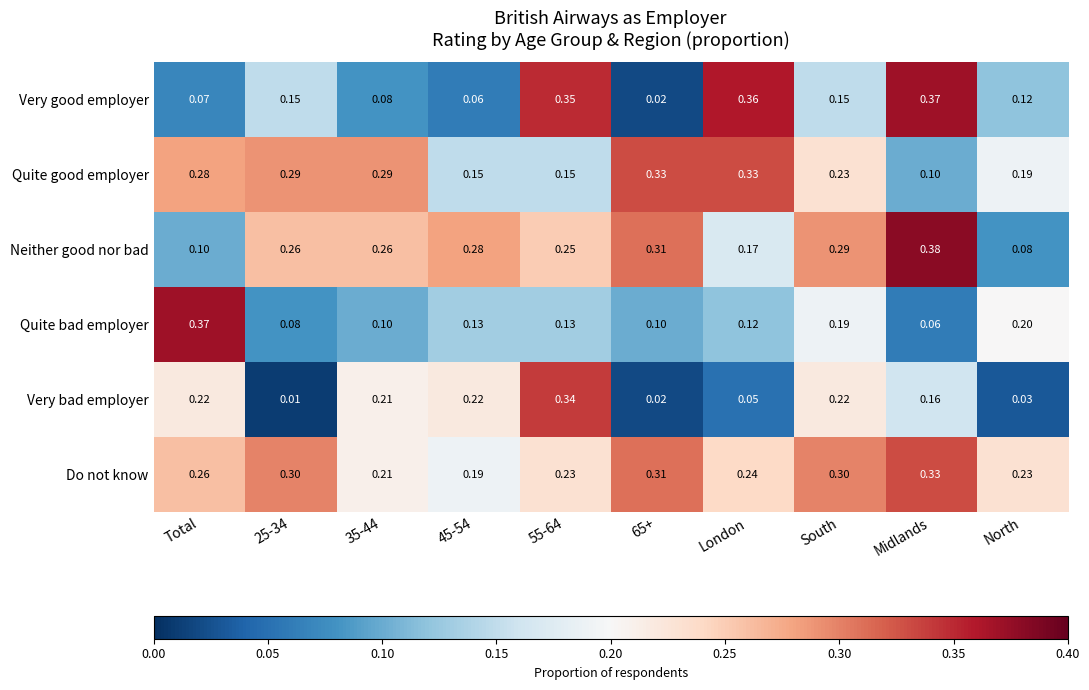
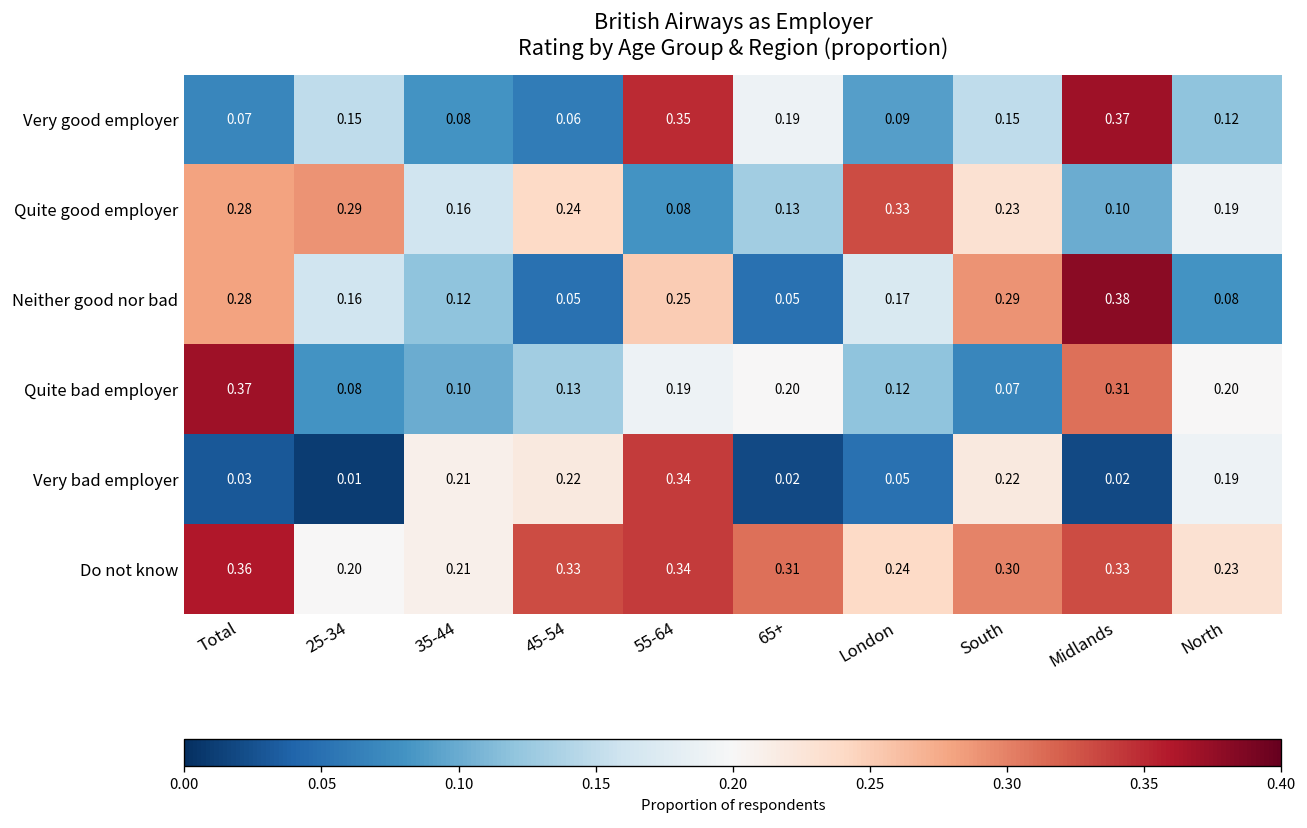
  {
    "Very good employer": {
      "Total": 0.07,
      "25-34": 0.15,
      "35-44": 0.08,
      "45-54": 0.06,
      "55-64": 0.35,
-     "65+": 0.02,
-     "London": 0.36,
+     "65+": 0.19,
+     "London": 0.09,
      "South": 0.15,
      "Midlands": 0.37,
      "North": 0.12
    },
    "Quite good employer": {
      "Total": 0.28,
      "25-34": 0.29,
-     "35-44": 0.29,
-     "45-54": 0.15,
-     "55-64": 0.15,
-     "65+": 0.33,
+     "35-44": 0.16,
+     "45-54": 0.24,
+     "55-64": 0.08,
+     "65+": 0.13,
      "London": 0.33,
      "South": 0.23,
      "Midlands": 0.10,
      "North": 0.19
    },
    "Neither good nor bad": {
-     "Total": 0.10,
-     "25-34": 0.26,
-     "35-44": 0.26,
-     "45-54": 0.28,
+     "Total": 0.28,
+     "25-34": 0.16,
+     "35-44": 0.12,
+     "45-54": 0.05,
      "55-64": 0.25,
-     "65+": 0.31,
+     "65+": 0.05,
      "London": 0.17,
      "South": 0.29,
      "Midlands": 0.38,
      "North": 0.08
    },
    "Quite bad employer": {
      "Total": 0.37,
      "25-34": 0.08,
      "35-44": 0.10,
      "45-54": 0.13,
-     "55-64": 0.13,
-     "65+": 0.10,
+     "55-64": 0.19,
+     "65+": 0.20,
      "London": 0.12,
-     "South": 0.19,
-     "Midlands": 0.06,
+     "South": 0.07,
+     "Midlands": 0.31,
      "North": 0.20
    },
    "Very bad employer": {
-     "Total": 0.22,
+     "Total": 0.03,
      "25-34": 0.01,
      "35-44": 0.21,
      "45-54": 0.22,
      "55-64": 0.34,
      "65+": 0.02,
      "London": 0.05,
      "South": 0.22,
-     "Midlands": 0.16,
-     "North": 0.03
+     "Midlands": 0.02,
+     "North": 0.19
    },
    "Do not know": {
-     "Total": 0.26,
-     "25-34": 0.30,
+     "Total": 0.36,
+     "25-34": 0.20,
      "35-44": 0.21,
-     "45-54": 0.19,
-     "55-64": 0.23,
+     "45-54": 0.33,
+     "55-64": 0.34,
      "65+": 0.31,
      "London": 0.24,
      "South": 0.30,
      "Midlands": 0.33,
      "North": 0.23
    }
  }
